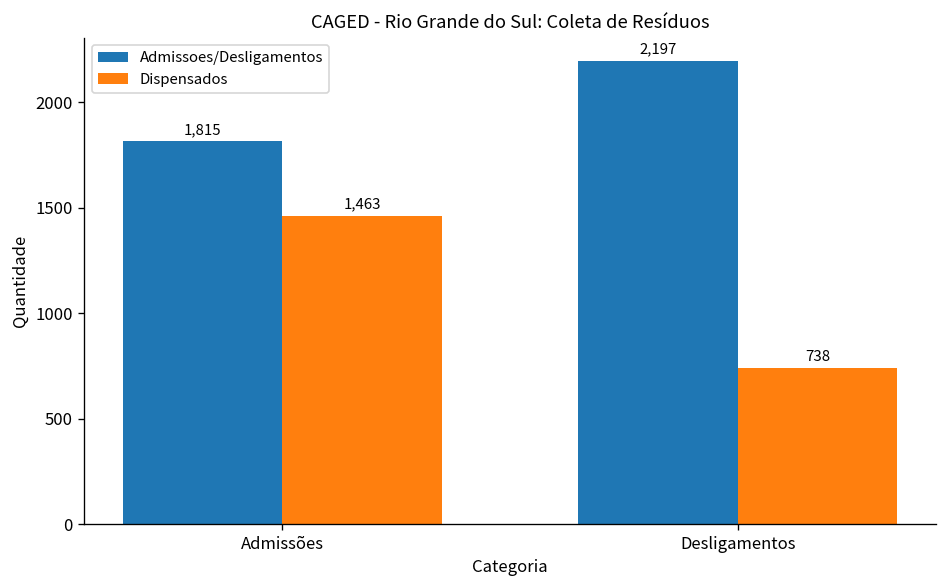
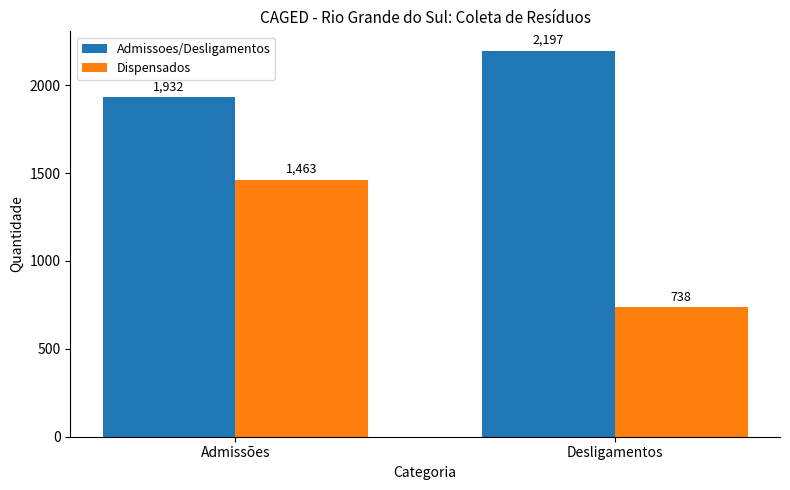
  {
    "Admissoes/Desligamentos": {
-     "Admissões": "1,815",
+     "Admissões": "1,932",
      "Desligamentos": "2,197"
    },
    "Dispensados": {
      "Admissões": "1,463",
      "Desligamentos": "738"
    }
  }
